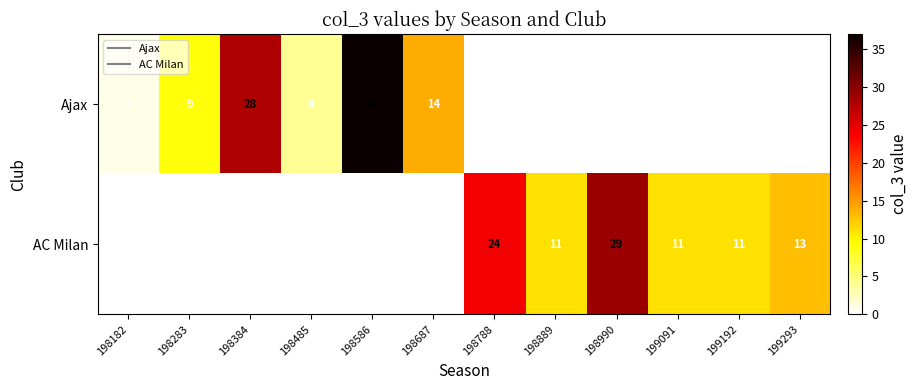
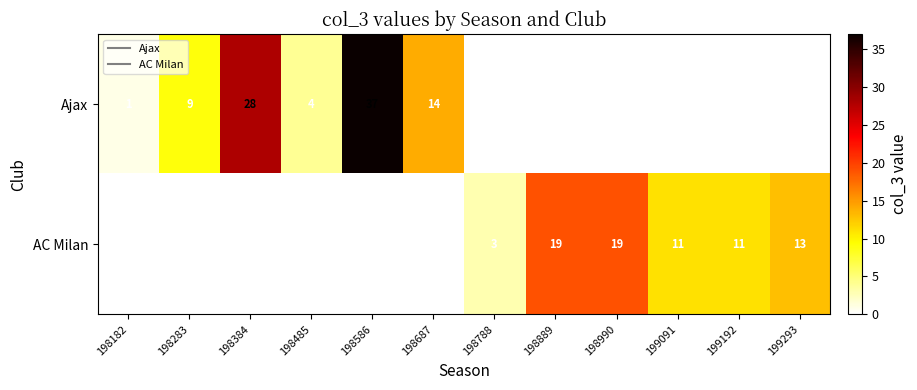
  {
    "Ajax": {
      "198283": 9,
      "198384": 28,
      "198485": 4,
      "198687": 14
    },
    "AC Milan": {
-     "198788": 24,
-     "198889": 11,
-     "198990": 29,
+     "198788": 3,
+     "198889": 19,
+     "198990": 19,
      "199091": 11,
      "199192": 11,
      "199293": 13
    }
  }
